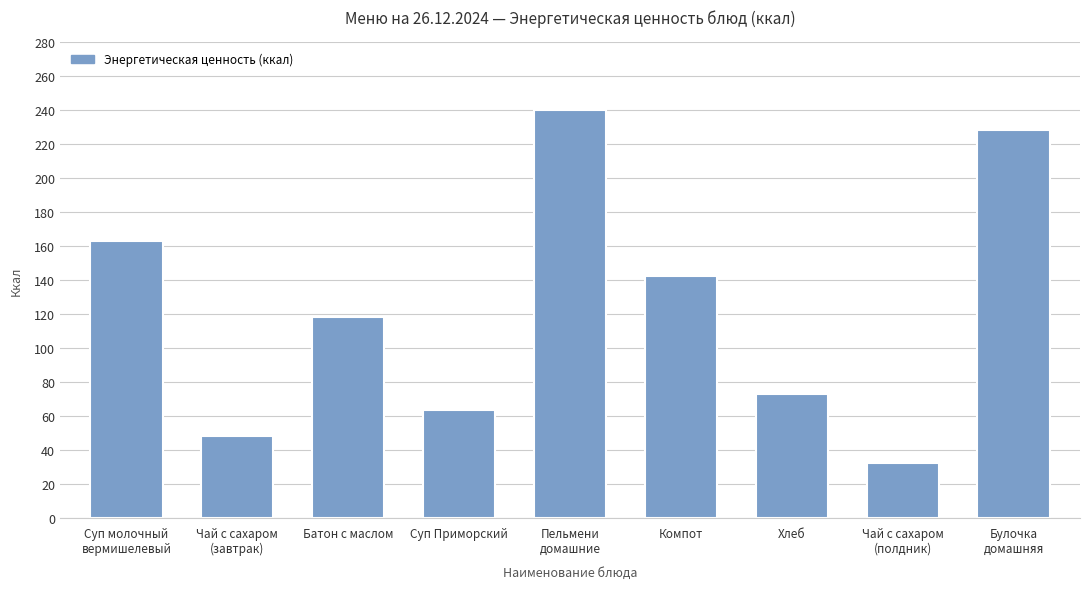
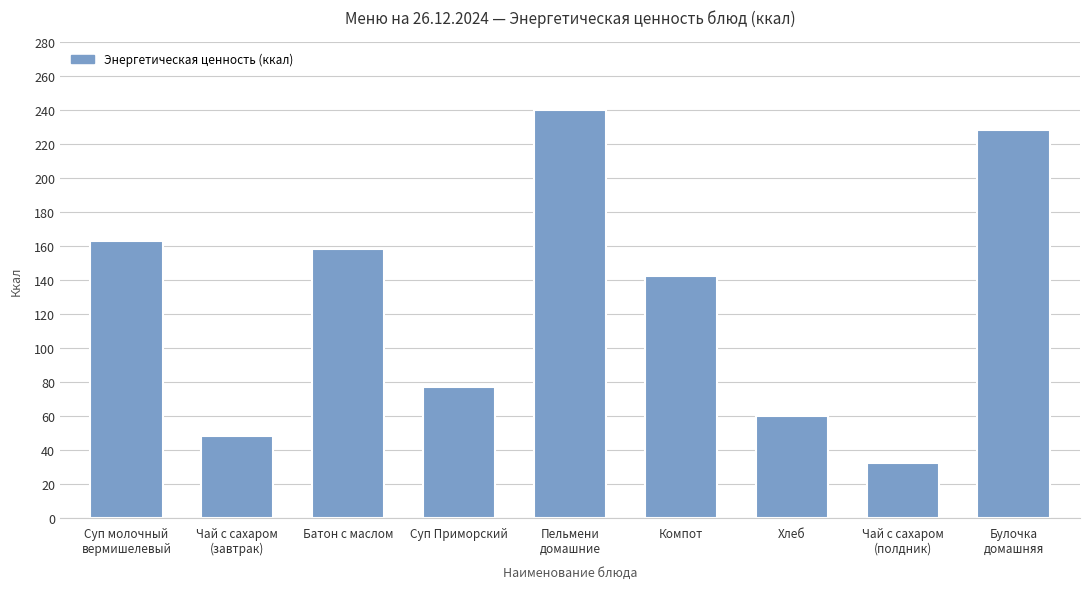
  {
    "Суп молочный вермишелевый": 163,
    "Чай с сахаром (завтрак)": 49,
-   "Батон с маслом": 118,
-   "Суп Приморский": 63,
+   "Батон с маслом": 158,
+   "Суп Приморский": 77,
    "Пельмени домашние": 240,
    "Компот": 142,
-   "Хлеб": 73,
+   "Хлеб": 60,
    "Чай с сахаром (полдник)": 32,
    "Булочка домашняя": 228
  }
